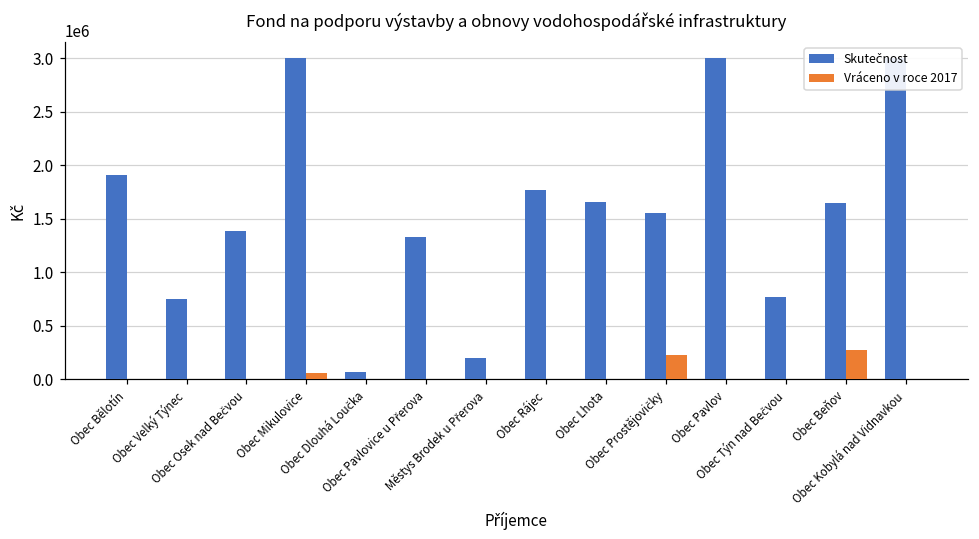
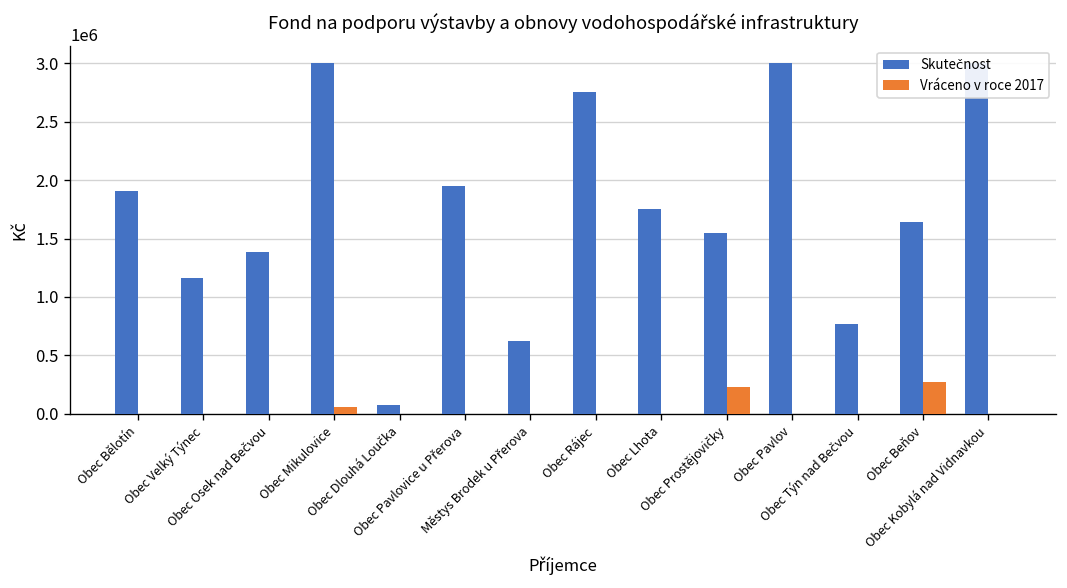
  {
    "Skutečnost": {
      "Obec Bělotín": 1900000,
-     "Obec Velký Týnec": 700000,
+     "Obec Velký Týnec": 1200000,
      "Obec Osek nad Bečvou": 1400000,
      "Obec Mikulovice": 3000000,
      "Obec Dlouhá Loučka": 100000,
-     "Obec Pavlovice u Přerova": 1300000,
-     "Městys Brodek u Přerova": 200000,
-     "Obec Rájec": 1800000,
-     "Obec Lhota": 1700000,
+     "Obec Pavlovice u Přerova": 1900000,
+     "Městys Brodek u Přerova": 600000,
+     "Obec Rájec": 2800000,
+     "Obec Lhota": 1800000,
      "Obec Prostějovičky": 1600000,
      "Obec Pavlov": 3000000,
      "Obec Týn nad Bečvou": 800000,
      "Obec Beňov": 1600000
    },
    "Vráceno v roce 2017": {
      "Obec Bělotín": 0,
      "Obec Velký Týnec": 0,
      "Obec Osek nad Bečvou": 0,
      "Obec Mikulovice": 100000,
      "Obec Dlouhá Loučka": 0,
      "Obec Pavlovice u Přerova": 0,
      "Městys Brodek u Přerova": 0,
      "Obec Rájec": 0,
      "Obec Lhota": 0,
      "Obec Prostějovičky": 200000,
      "Obec Pavlov": 0,
      "Obec Týn nad Bečvou": 0,
      "Obec Beňov": 300000,
      "Obec Kobylá nad Vidnavkou": 0
    }
  }
